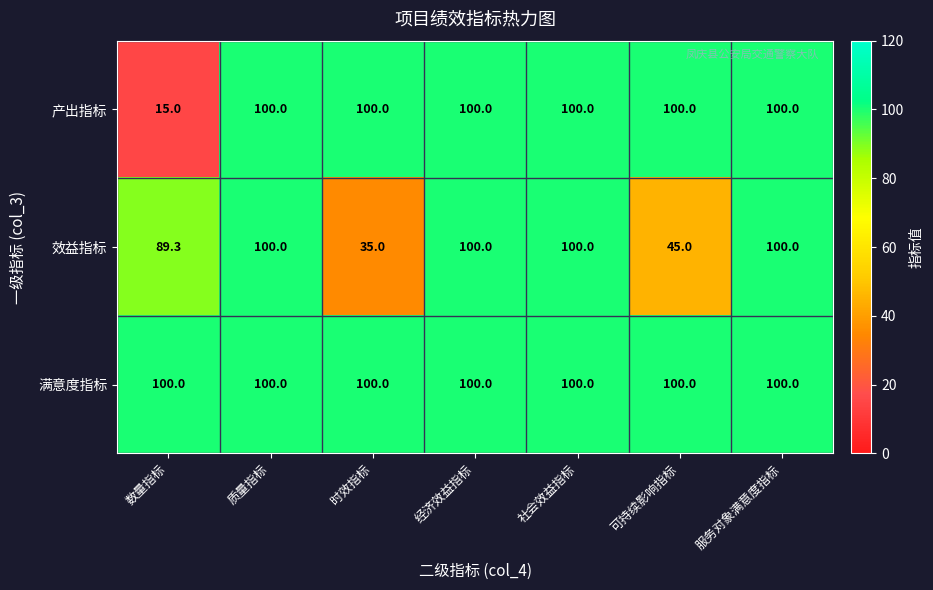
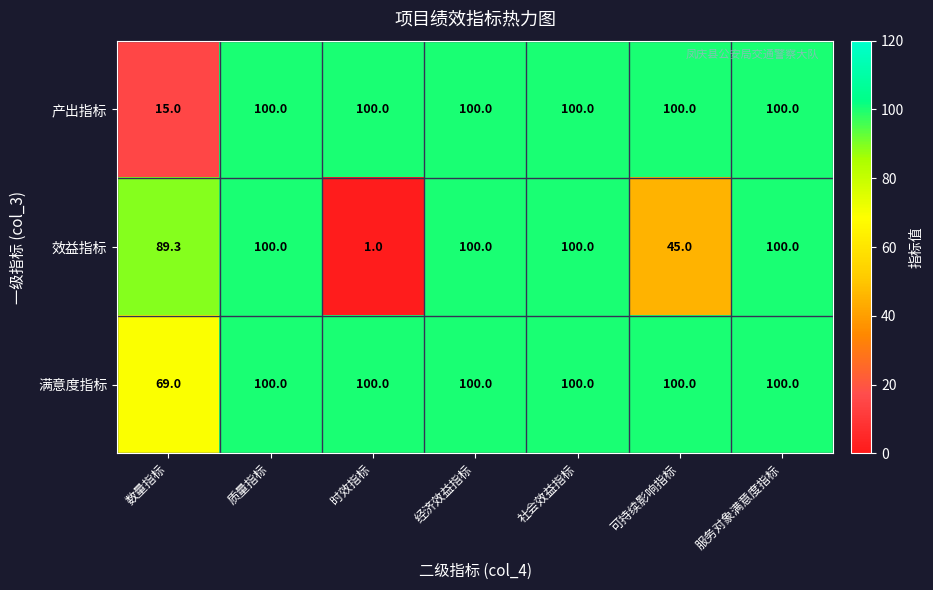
  {
    "产出指标": {
      "数量指标": 15.0,
      "质量指标": 100.0,
      "时效指标": 100.0,
      "经济效益指标": 100.0,
      "社会效益指标": 100.0,
      "可持续影响指标": 100.0
    },
    "效益指标": {
      "数量指标": 89.3,
      "质量指标": 100.0,
-     "时效指标": 35.0,
+     "时效指标": 1.0,
      "经济效益指标": 100.0,
      "社会效益指标": 100.0,
      "可持续影响指标": 45.0,
      "服务对象满意度指标": 100.0
    },
    "满意度指标": {
-     "数量指标": 100.0,
+     "数量指标": 69.0,
      "质量指标": 100.0,
      "时效指标": 100.0,
      "经济效益指标": 100.0,
      "社会效益指标": 100.0,
      "可持续影响指标": 100.0,
      "服务对象满意度指标": 100.0
    }
  }
